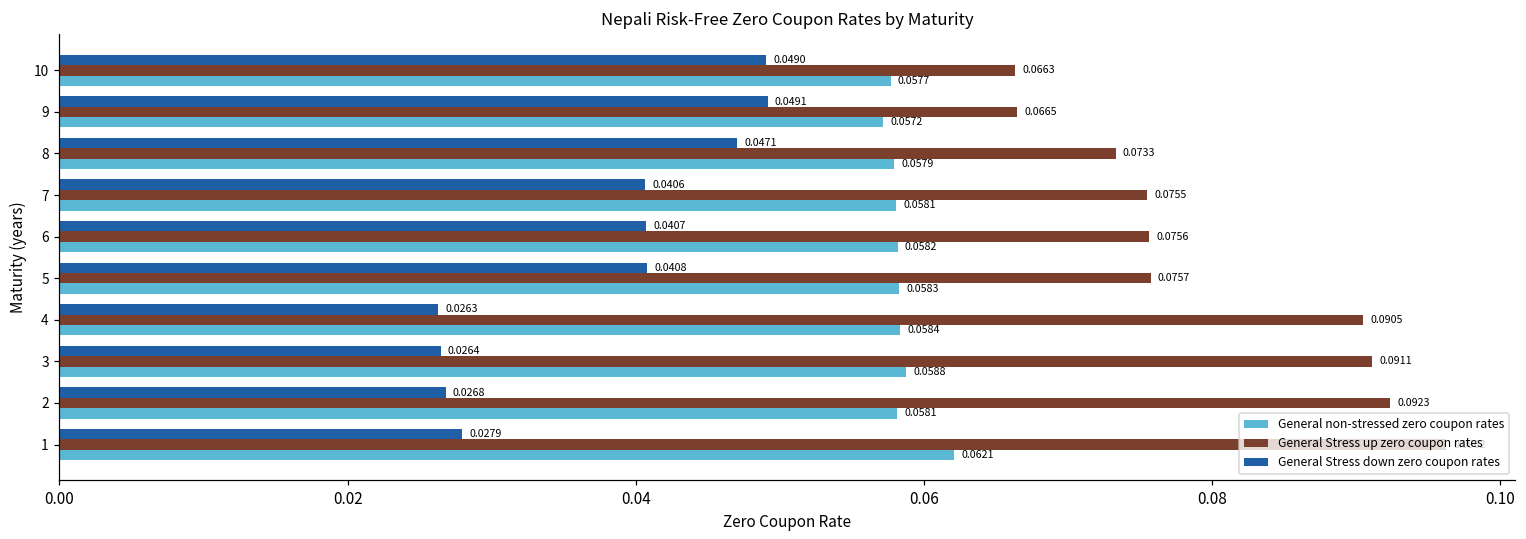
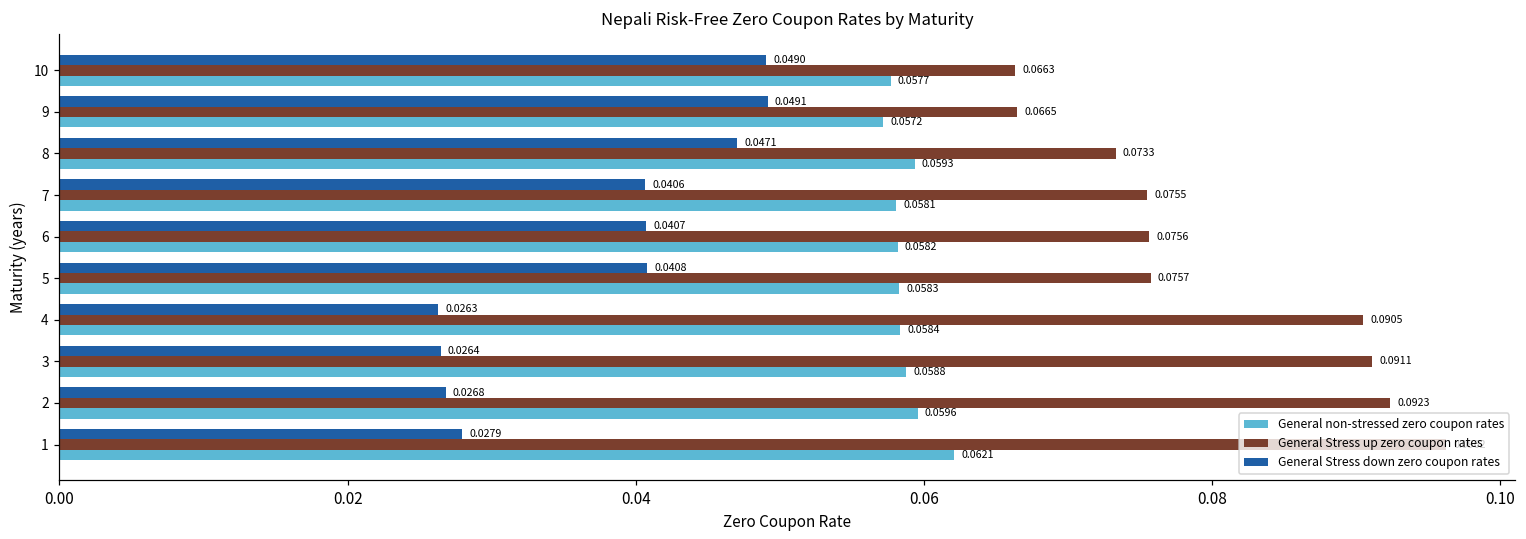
  {
    "General non-stressed zero coupon rates": {
      "10": 0.0577,
      "9": 0.0572,
-     "8": 0.0579,
+     "8": 0.0593,
      "7": 0.0581,
      "6": 0.0582,
      "5": 0.0583,
      "4": 0.0584,
      "3": 0.0588,
-     "2": 0.0581,
+     "2": 0.0596,
      "1": 0.0621
    },
    "General Stress up zero coupon rates": {
      "10": 0.0663,
      "9": 0.0665,
      "8": 0.0733,
      "7": 0.0755,
      "6": 0.0756,
      "5": 0.0757,
      "4": 0.0905,
      "3": 0.0911,
      "2": 0.0923
    },
    "General Stress down zero coupon rates": {
      "10": 0.0490,
      "9": 0.0491,
      "8": 0.0471,
      "7": 0.0406,
      "6": 0.0407,
      "5": 0.0408,
      "4": 0.0263,
      "3": 0.0264,
      "2": 0.0268,
      "1": 0.0279
    }
  }
